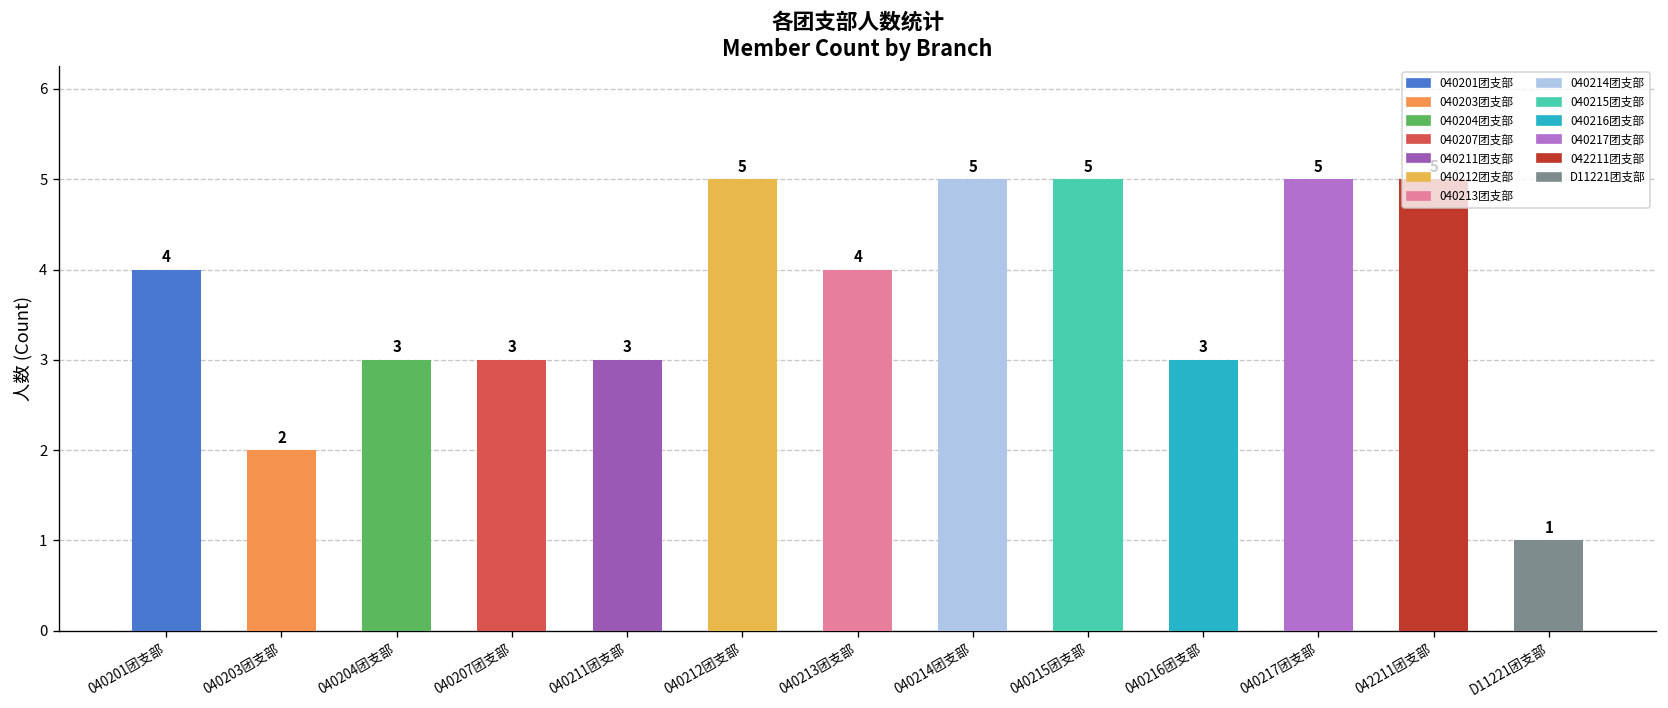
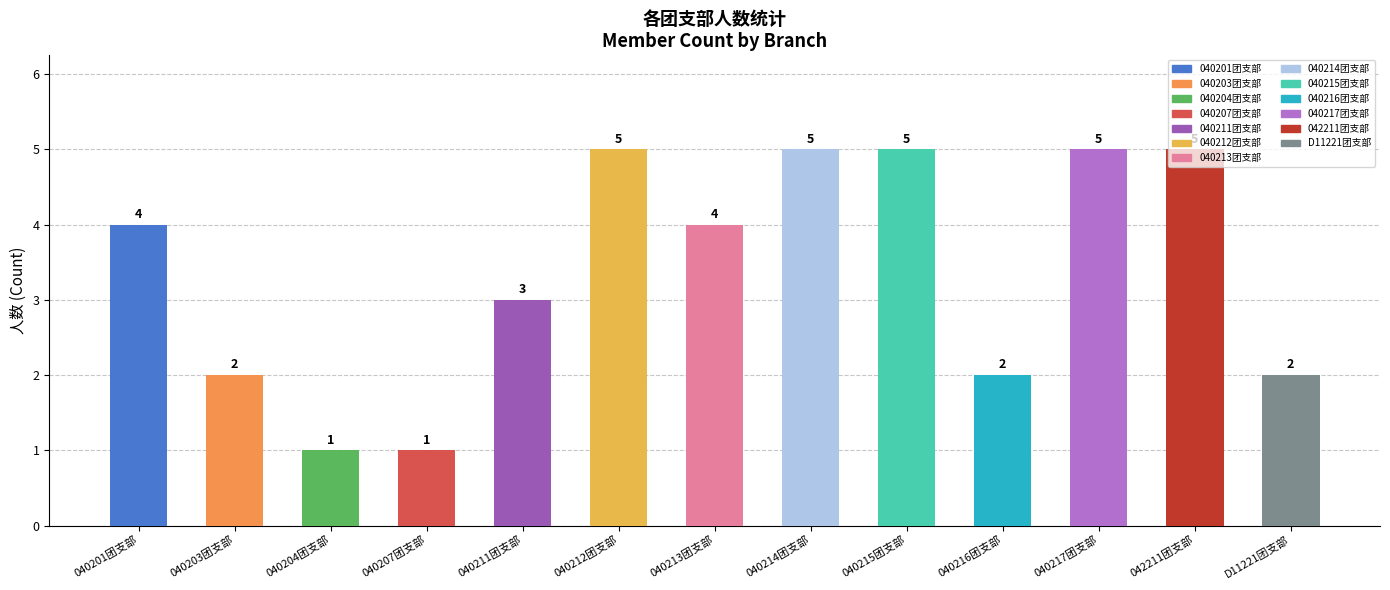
  {
    "040201团支部": 4,
    "040203团支部": 2,
-   "040204团支部": 3,
-   "040207团支部": 3,
+   "040204团支部": 1,
+   "040207团支部": 1,
    "040211团支部": 3,
    "040212团支部": 5,
    "040213团支部": 4,
    "040214团支部": 5,
    "040215团支部": 5,
-   "040216团支部": 3,
+   "040216团支部": 2,
    "040217团支部": 5,
-   "D11221团支部": 1
+   "D11221团支部": 2
  }
